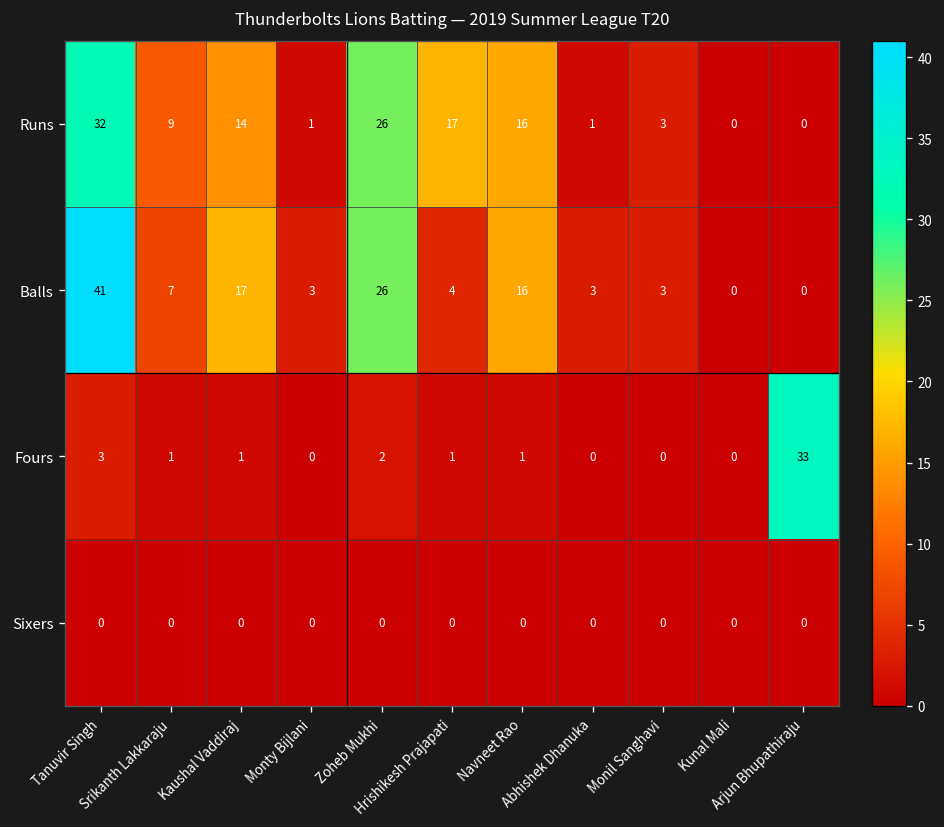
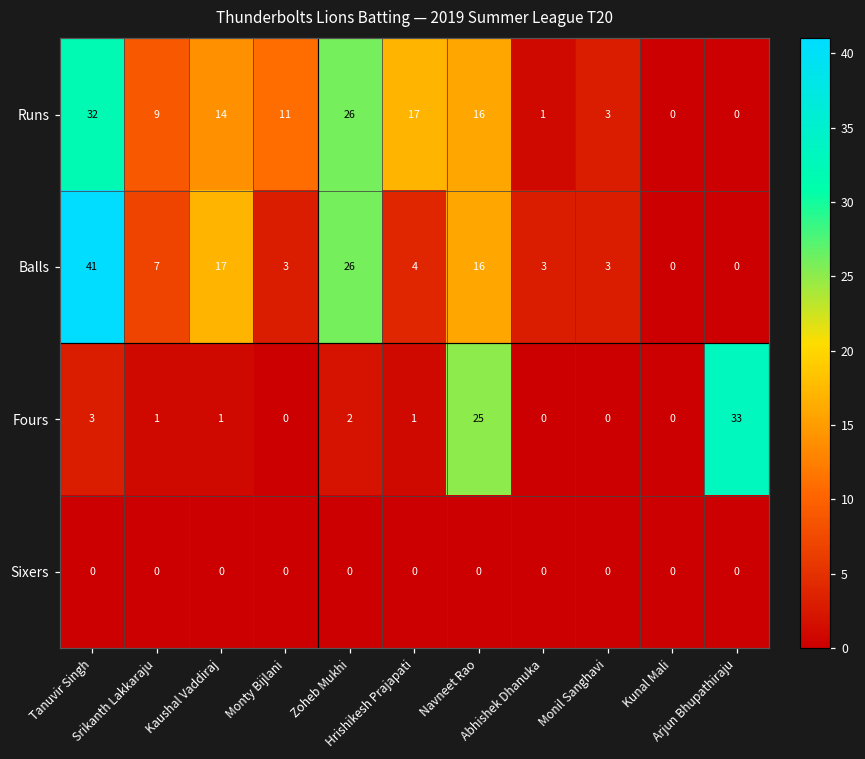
  {
    "Runs": {
      "Tanuvir Singh": 32,
      "Srikanth Lakkaraju": 9,
      "Kaushal Vaddiraj": 14,
-     "Monty Bijlani": 1,
+     "Monty Bijlani": 11,
      "Zoheb Mukhi": 26,
      "Hrishikesh Prajapati": 17,
      "Navneet Rao": 16,
      "Abhishek Dhanuka": 1,
      "Monil Sanghavi": 3,
      "Kunal Mali": 0,
      "Arjun Bhupathiraju": 0
    },
    "Balls": {
      "Tanuvir Singh": 41,
      "Srikanth Lakkaraju": 7,
      "Kaushal Vaddiraj": 17,
      "Monty Bijlani": 3,
      "Zoheb Mukhi": 26,
      "Hrishikesh Prajapati": 4,
      "Navneet Rao": 16,
      "Abhishek Dhanuka": 3,
      "Monil Sanghavi": 3,
      "Kunal Mali": 0,
      "Arjun Bhupathiraju": 0
    },
    "Fours": {
      "Tanuvir Singh": 3,
      "Srikanth Lakkaraju": 1,
      "Kaushal Vaddiraj": 1,
      "Monty Bijlani": 0,
      "Zoheb Mukhi": 2,
      "Hrishikesh Prajapati": 1,
-     "Navneet Rao": 1,
+     "Navneet Rao": 25,
      "Abhishek Dhanuka": 0,
      "Monil Sanghavi": 0,
      "Kunal Mali": 0,
      "Arjun Bhupathiraju": 33
    },
    "Sixers": {
      "Tanuvir Singh": 0,
      "Srikanth Lakkaraju": 0,
      "Kaushal Vaddiraj": 0,
      "Monty Bijlani": 0,
      "Zoheb Mukhi": 0,
      "Hrishikesh Prajapati": 0,
      "Navneet Rao": 0,
      "Abhishek Dhanuka": 0,
      "Monil Sanghavi": 0,
      "Kunal Mali": 0,
      "Arjun Bhupathiraju": 0
    }
  }
